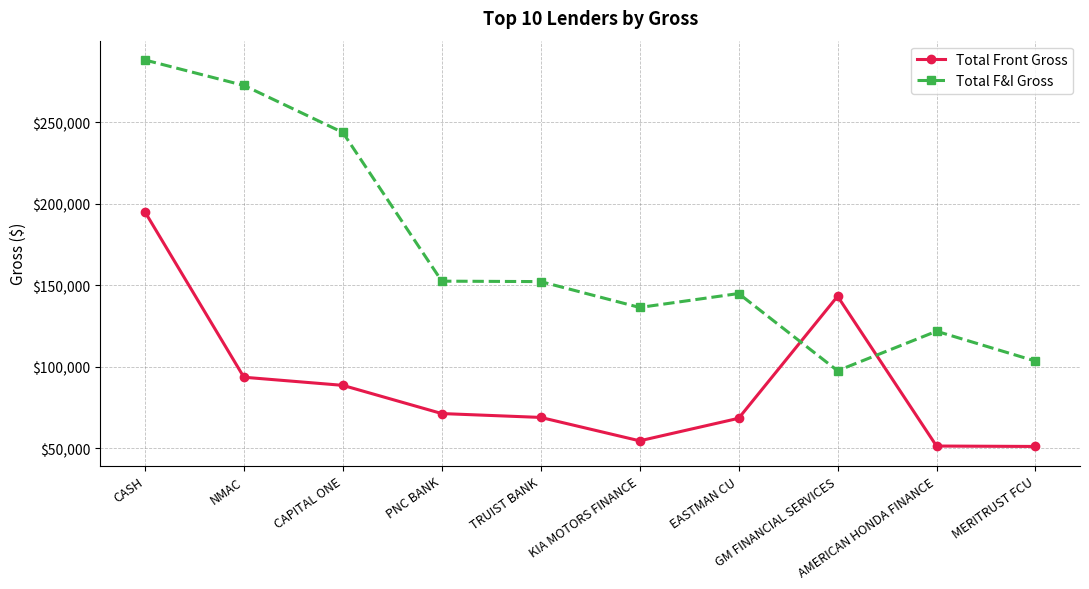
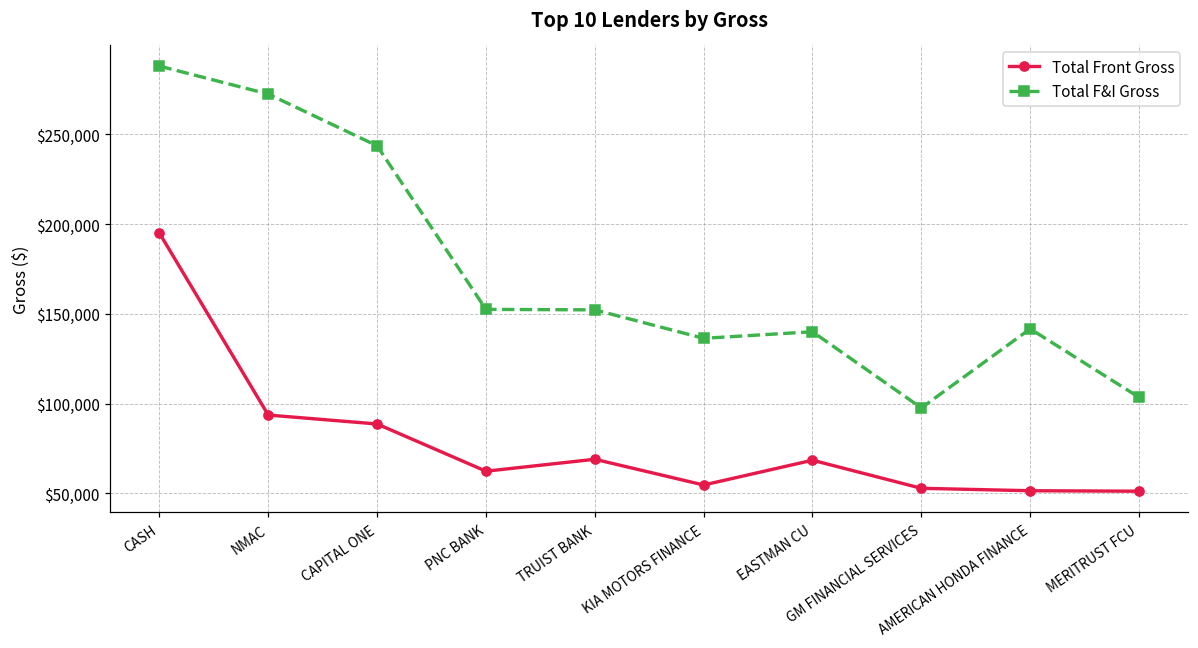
  {
    "Total Front Gross": {
      "CASH": "$195,000",
      "NMAC": "$94,000",
      "CAPITAL ONE": "$89,000",
-     "PNC BANK": "$71,000",
+     "PNC BANK": "$62,000",
      "TRUIST BANK": "$69,000",
      "KIA MOTORS FINANCE": "$55,000",
      "EASTMAN CU": "$68,000",
-     "GM FINANCIAL SERVICES": "$143,000",
+     "GM FINANCIAL SERVICES": "$53,000",
      "AMERICAN HONDA FINANCE": "$51,000",
      "MERITRUST FCU": "$51,000"
    },
    "Total F&I Gross": {
      "CASH": "$288,000",
      "NMAC": "$272,000",
      "CAPITAL ONE": "$244,000",
      "PNC BANK": "$153,000",
      "TRUIST BANK": "$152,000",
      "KIA MOTORS FINANCE": "$136,000",
-     "EASTMAN CU": "$145,000",
+     "EASTMAN CU": "$140,000",
      "GM FINANCIAL SERVICES": "$98,000",
-     "AMERICAN HONDA FINANCE": "$122,000",
+     "AMERICAN HONDA FINANCE": "$142,000",
      "MERITRUST FCU": "$104,000"
    }
  }
